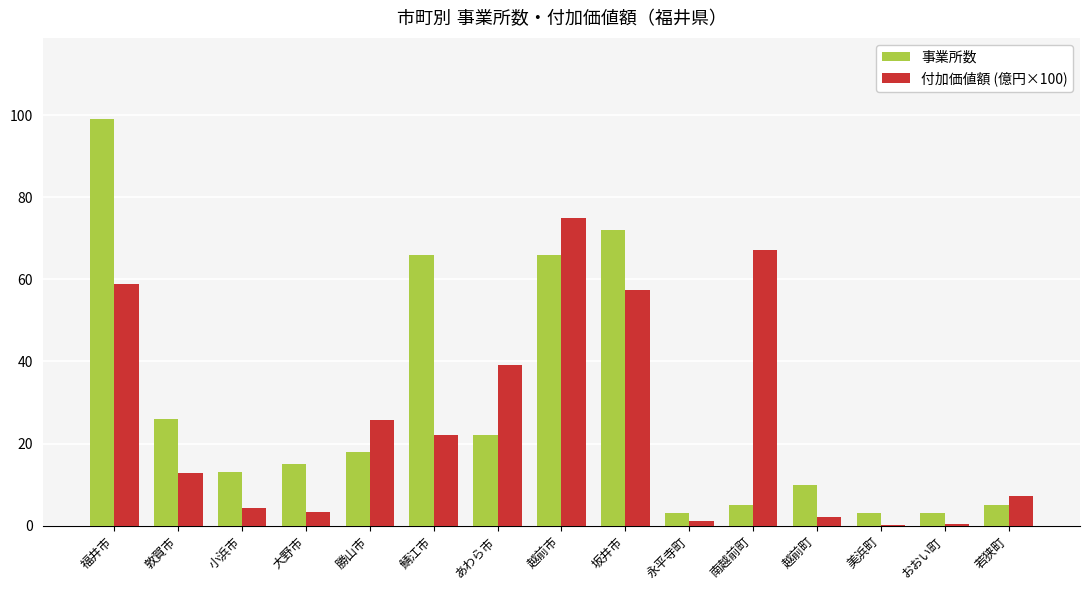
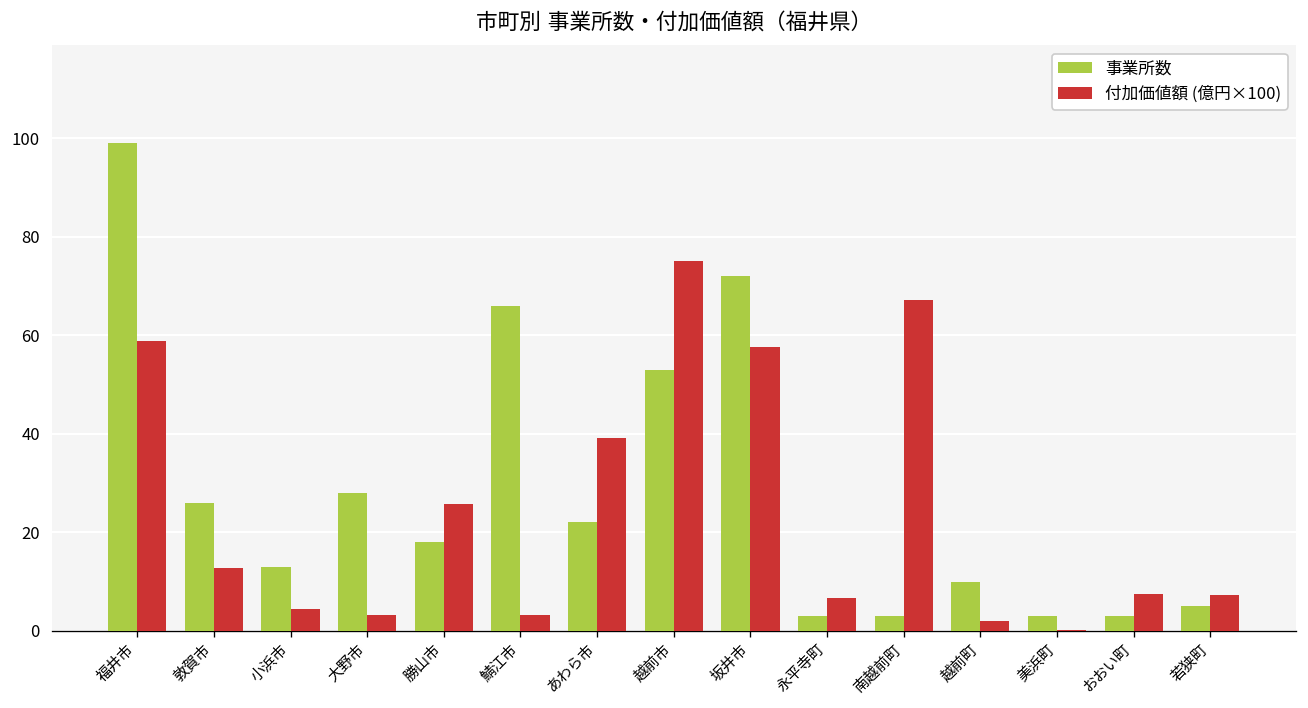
  {
    "事業所数": {
      "福井市": 99,
      "敦賀市": 26,
      "小浜市": 13,
-     "大野市": 15,
+     "大野市": 28,
      "勝山市": 18,
      "鯖江市": 66,
      "あわら市": 22,
-     "越前市": 66,
+     "越前市": 53,
      "坂井市": 72,
      "永平寺町": 3,
-     "南越前町": 5,
+     "南越前町": 3,
      "越前町": 10,
      "美浜町": 3,
      "おおい町": 3,
      "若狭町": 5
    },
    "付加価値額 (億円×100)": {
      "福井市": 59,
      "敦賀市": 13,
      "小浜市": 4,
      "大野市": 3,
      "勝山市": 26,
-     "鯖江市": 22,
+     "鯖江市": 3,
      "あわら市": 39,
      "越前市": 75,
      "坂井市": 58,
-     "永平寺町": 1,
+     "永平寺町": 7,
      "南越前町": 67,
      "越前町": 2,
-     "おおい町": 1,
+     "おおい町": 8,
      "若狭町": 7
    }
  }
